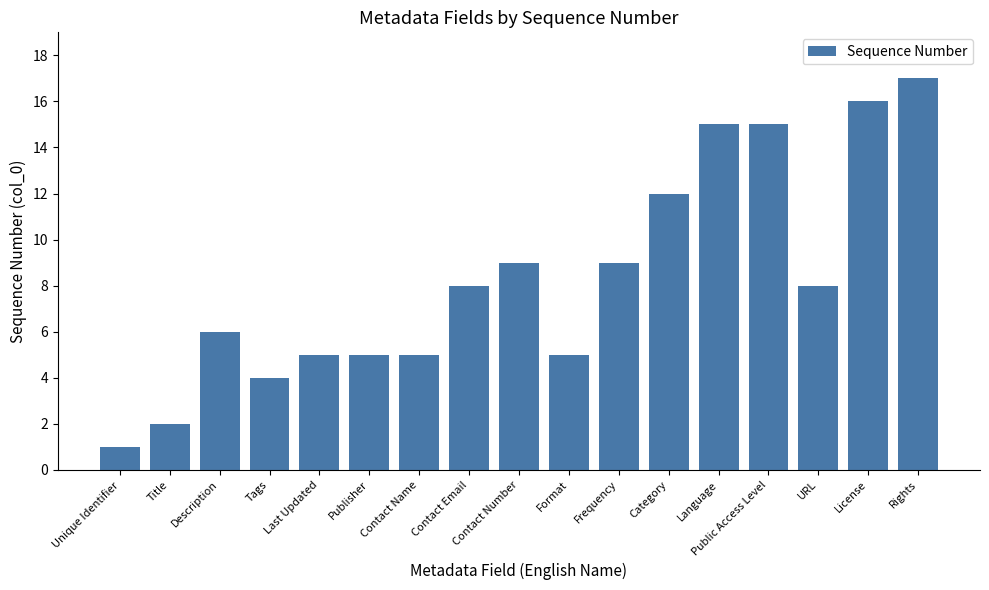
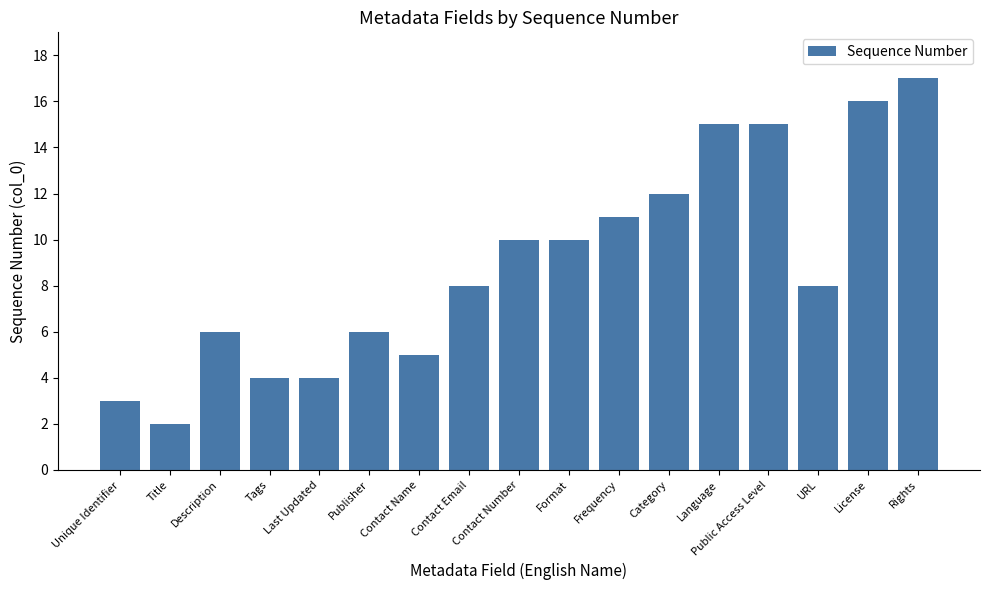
  {
-   "Unique Identifier": 1,
+   "Unique Identifier": 3,
    "Title": 2,
    "Description": 6,
    "Tags": 4,
-   "Last Updated": 5,
-   "Publisher": 5,
+   "Last Updated": 4,
+   "Publisher": 6,
    "Contact Name": 5,
    "Contact Email": 8,
-   "Contact Number": 9,
-   "Format": 5,
-   "Frequency": 9,
+   "Contact Number": 10,
+   "Format": 10,
+   "Frequency": 11,
    "Category": 12,
    "Language": 15,
    "Public Access Level": 15,
    "URL": 8,
    "License": 16,
    "Rights": 17
  }
